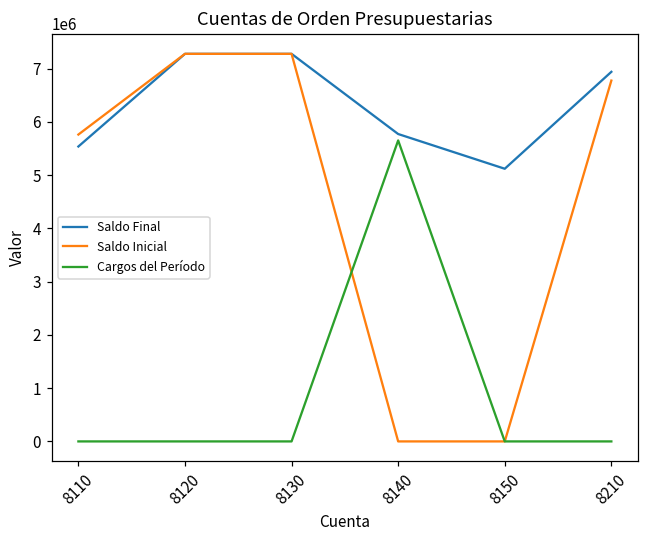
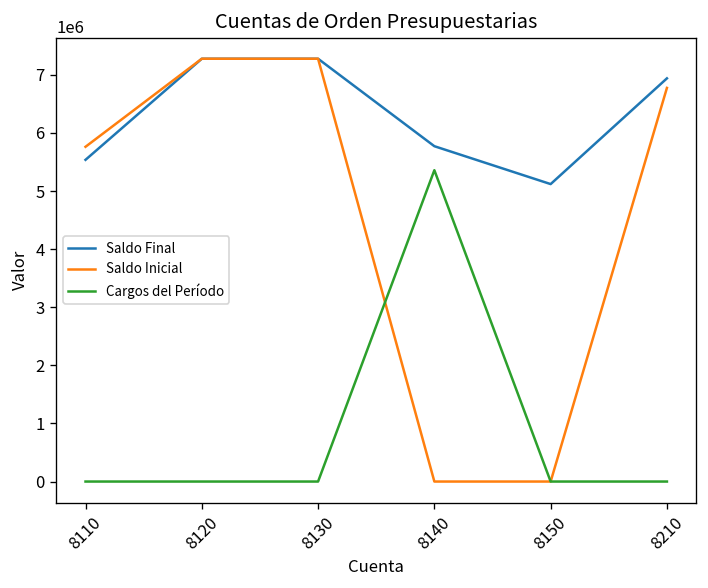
  {
    "Saldo Final": {
      "8110": 5500000,
      "8140": 5800000,
      "8150": 5100000,
      "8210": 6900000
    },
    "Saldo Inicial": {
      "8110": 5800000,
      "8140": 0,
      "8210": 6800000
    },
    "Cargos del Período": {
      "8110": 0,
      "8120": 0,
      "8130": 0,
-     "8140": 5700000,
+     "8140": 5400000,
      "8210": 0
    }
  }
